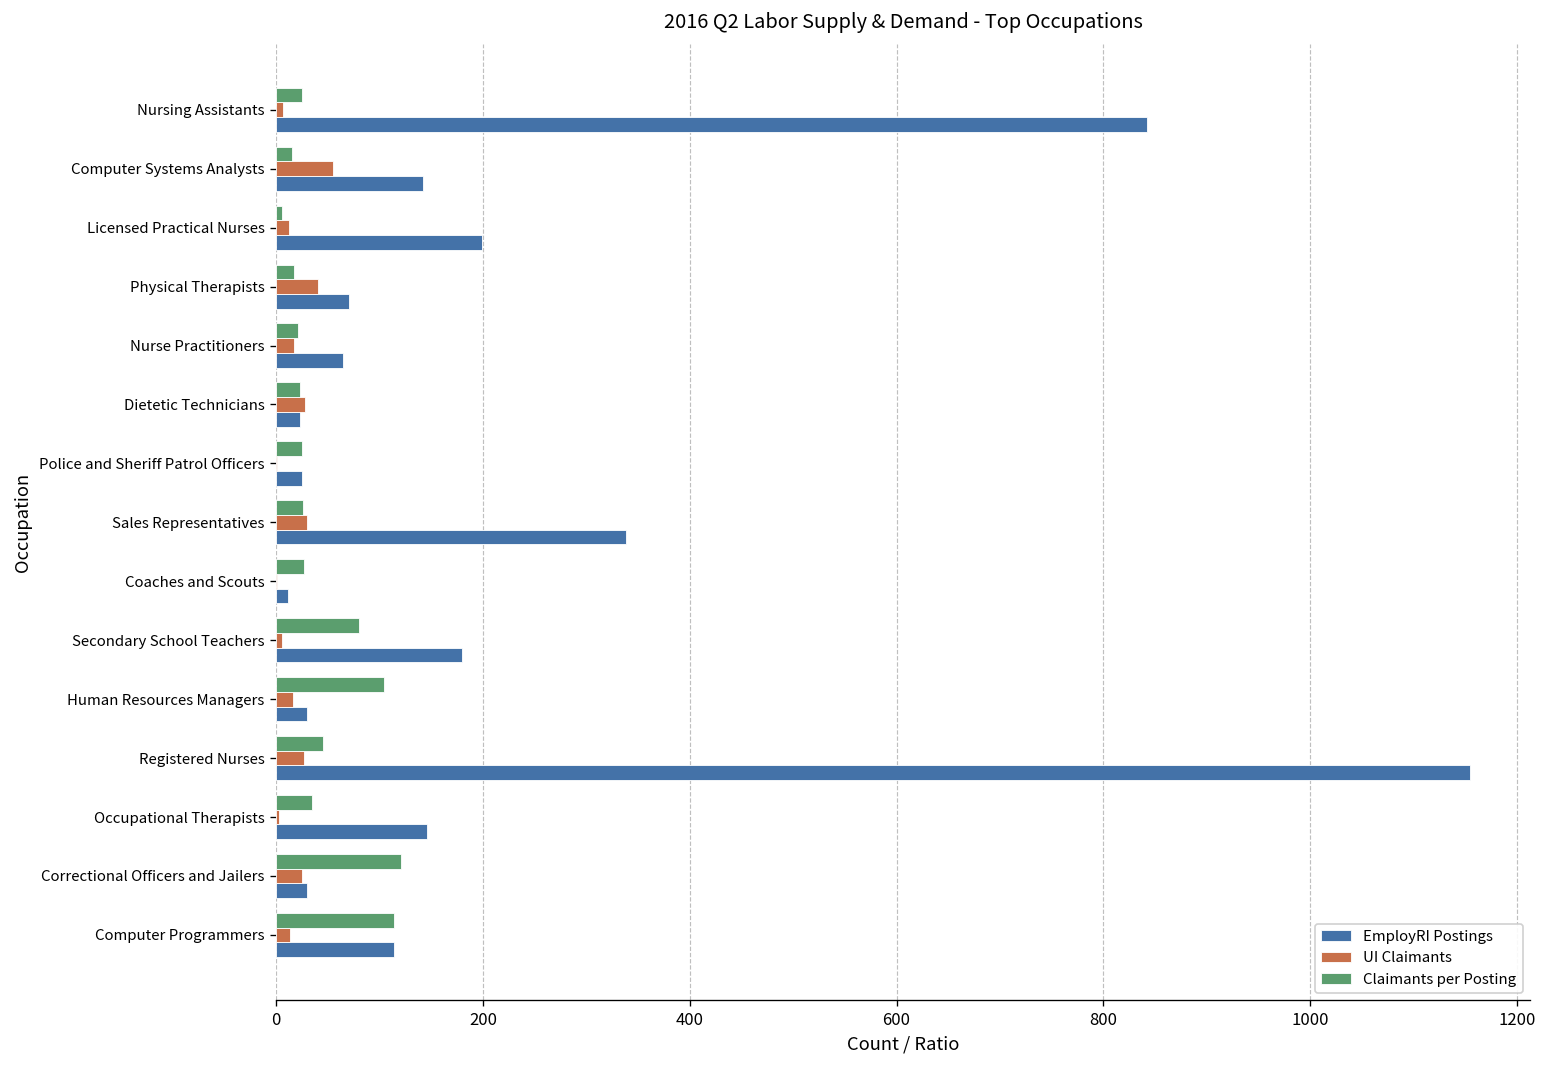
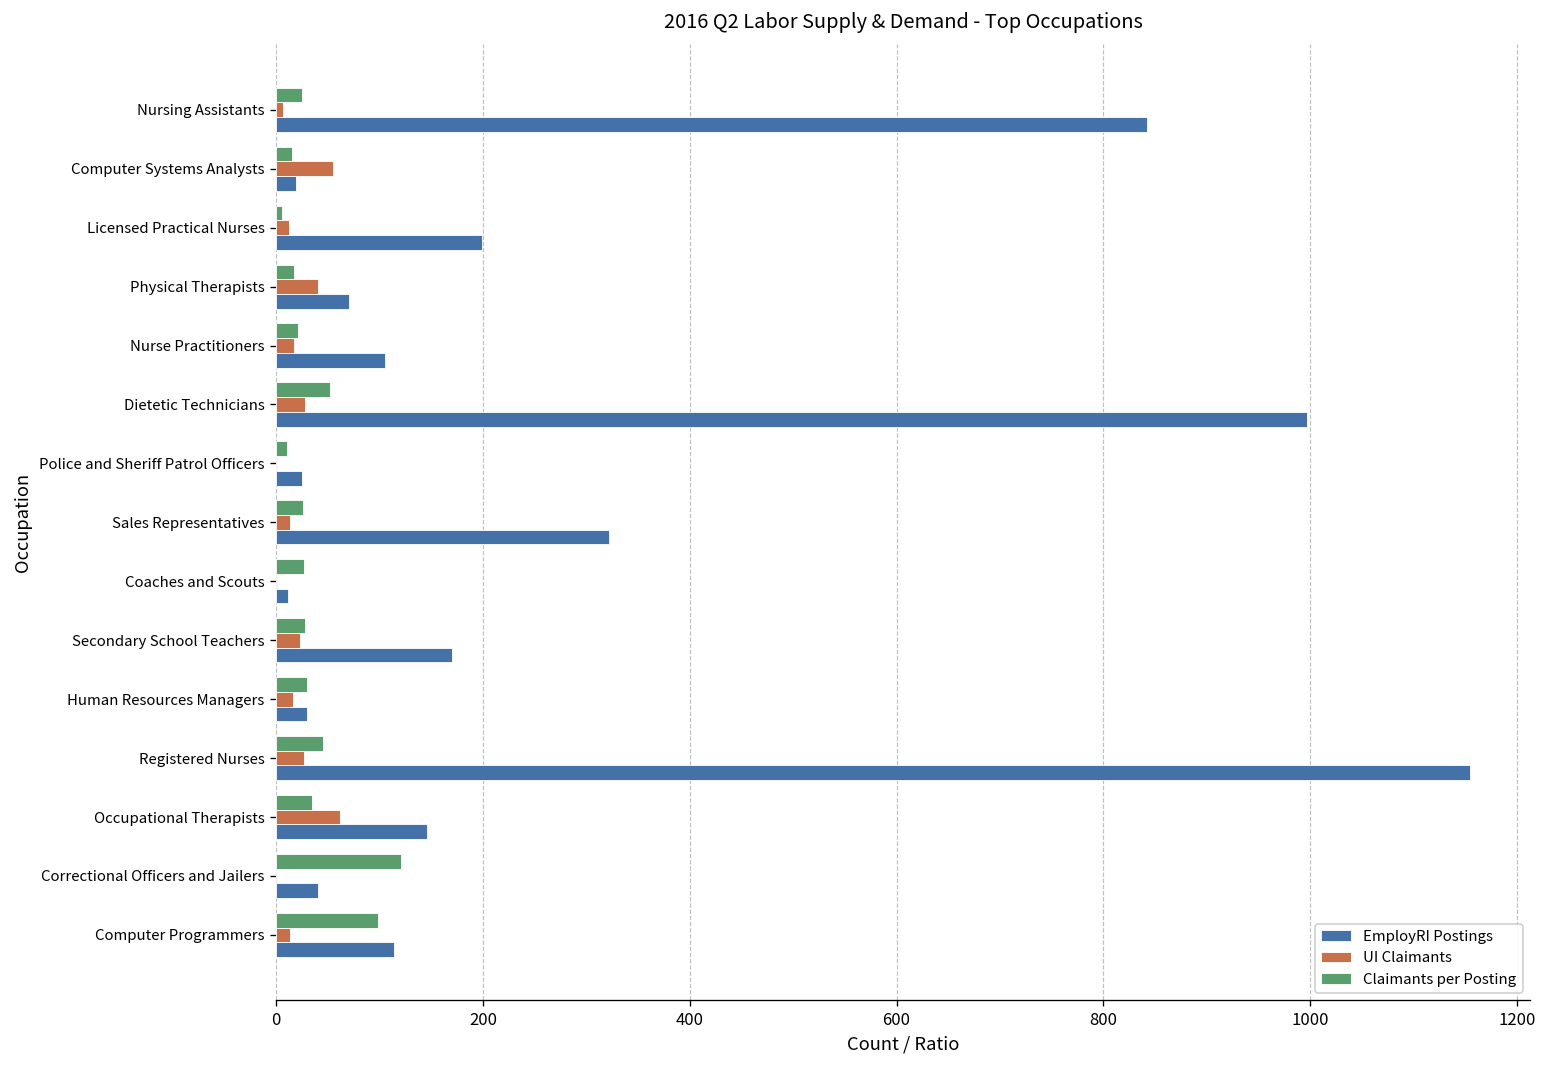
  {
    "EmployRI Postings": {
      "Nursing Assistants": 840,
-     "Computer Systems Analysts": 140,
+     "Computer Systems Analysts": 20,
      "Licensed Practical Nurses": 200,
      "Physical Therapists": 70,
-     "Nurse Practitioners": 70,
-     "Dietetic Technicians": 20,
+     "Nurse Practitioners": 110,
+     "Dietetic Technicians": 1000,
      "Police and Sheriff Patrol Officers": 30,
-     "Sales Representatives": 340,
+     "Sales Representatives": 320,
      "Coaches and Scouts": 10,
-     "Secondary School Teachers": 180,
+     "Secondary School Teachers": 170,
      "Human Resources Managers": 30,
      "Registered Nurses": 1160,
      "Occupational Therapists": 150,
-     "Correctional Officers and Jailers": 30,
+     "Correctional Officers and Jailers": 40,
      "Computer Programmers": 110
    },
    "UI Claimants": {
      "Nursing Assistants": 10,
      "Computer Systems Analysts": 60,
      "Licensed Practical Nurses": 10,
      "Physical Therapists": 40,
      "Nurse Practitioners": 20,
      "Dietetic Technicians": 30,
-     "Sales Representatives": 30,
-     "Secondary School Teachers": 10,
+     "Sales Representatives": 10,
+     "Secondary School Teachers": 20,
      "Human Resources Managers": 20,
      "Registered Nurses": 30,
-     "Occupational Therapists": 0,
-     "Correctional Officers and Jailers": 30,
+     "Occupational Therapists": 60,
+     "Correctional Officers and Jailers": 0,
      "Computer Programmers": 10
    },
    "Claimants per Posting": {
      "Nursing Assistants": 30,
      "Computer Systems Analysts": 20,
      "Licensed Practical Nurses": 10,
      "Physical Therapists": 20,
      "Nurse Practitioners": 20,
-     "Dietetic Technicians": 20,
-     "Police and Sheriff Patrol Officers": 30,
+     "Dietetic Technicians": 50,
+     "Police and Sheriff Patrol Officers": 10,
      "Sales Representatives": 30,
      "Coaches and Scouts": 30,
-     "Secondary School Teachers": 80,
-     "Human Resources Managers": 100,
+     "Secondary School Teachers": 30,
+     "Human Resources Managers": 30,
      "Registered Nurses": 40,
      "Occupational Therapists": 40,
      "Correctional Officers and Jailers": 120,
-     "Computer Programmers": 110
+     "Computer Programmers": 100
    }
  }
